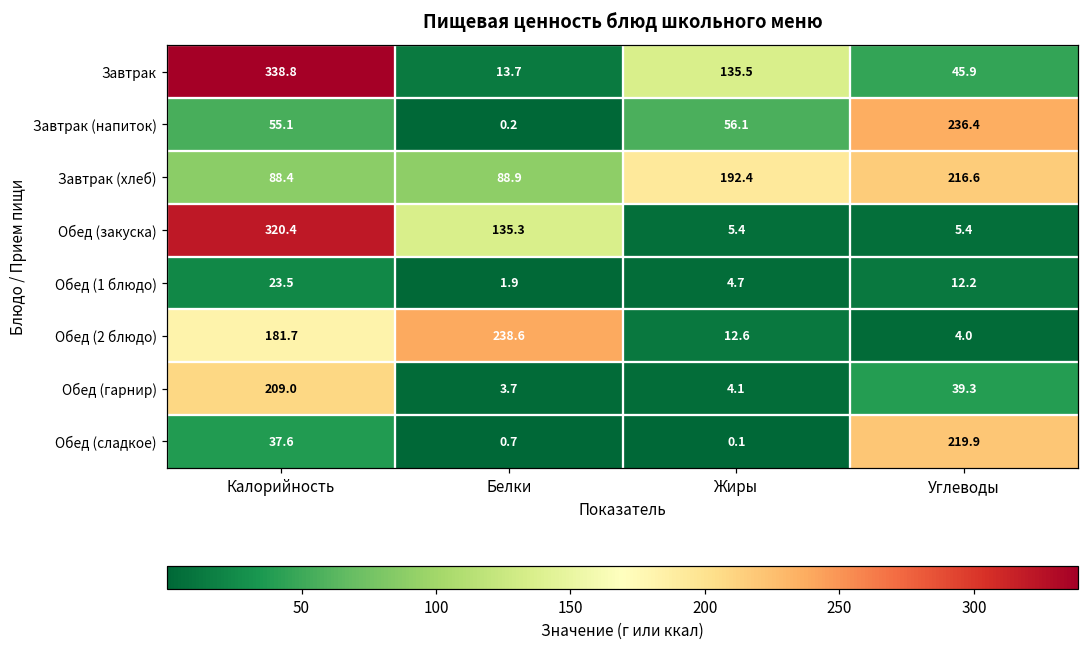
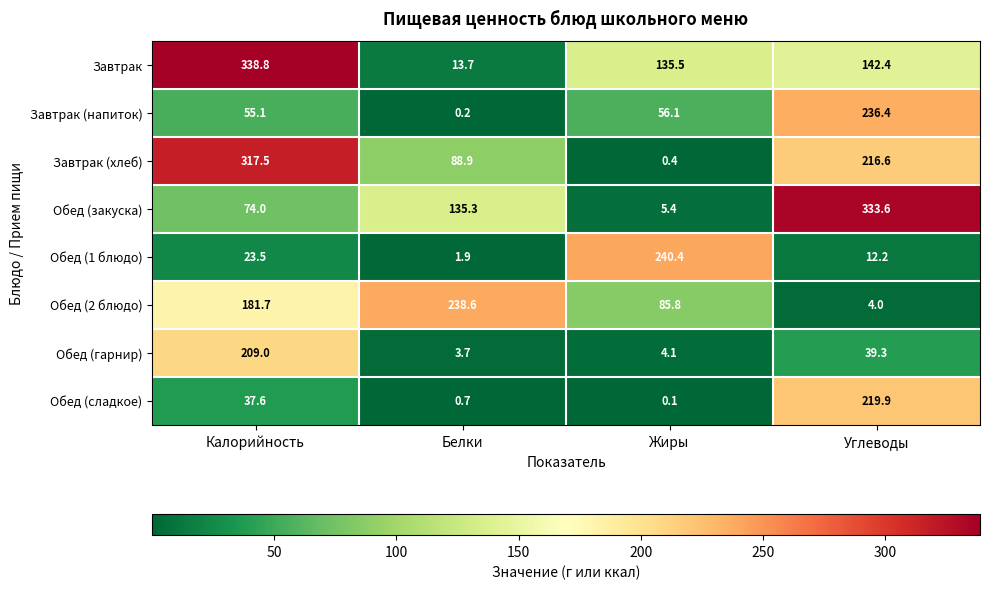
  {
    "Завтрак": {
      "Калорийность": 338.8,
      "Белки": 13.7,
      "Жиры": 135.5,
-     "Углеводы": 45.9
+     "Углеводы": 142.4
    },
    "Завтрак (напиток)": {
      "Калорийность": 55.1,
      "Белки": 0.2,
      "Жиры": 56.1,
      "Углеводы": 236.4
    },
    "Завтрак (хлеб)": {
-     "Калорийность": 88.4,
+     "Калорийность": 317.5,
      "Белки": 88.9,
-     "Жиры": 192.4,
+     "Жиры": 0.4,
      "Углеводы": 216.6
    },
    "Обед (закуска)": {
-     "Калорийность": 320.4,
+     "Калорийность": 74.0,
      "Белки": 135.3,
      "Жиры": 5.4,
-     "Углеводы": 5.4
+     "Углеводы": 333.6
    },
    "Обед (1 блюдо)": {
      "Калорийность": 23.5,
      "Белки": 1.9,
-     "Жиры": 4.7,
+     "Жиры": 240.4,
      "Углеводы": 12.2
    },
    "Обед (2 блюдо)": {
      "Калорийность": 181.7,
      "Белки": 238.6,
-     "Жиры": 12.6,
+     "Жиры": 85.8,
      "Углеводы": 4.0
    },
    "Обед (гарнир)": {
      "Калорийность": 209.0,
      "Белки": 3.7,
      "Жиры": 4.1,
      "Углеводы": 39.3
    },
    "Обед (сладкое)": {
      "Калорийность": 37.6,
      "Белки": 0.7,
      "Жиры": 0.1,
      "Углеводы": 219.9
    }
  }
